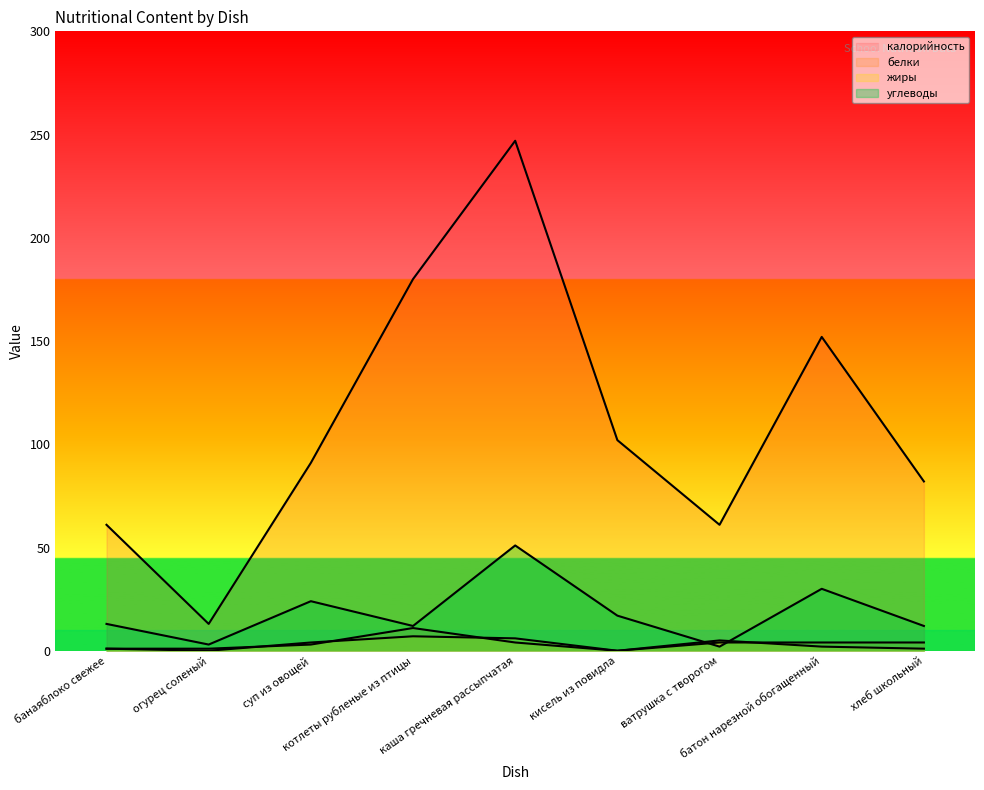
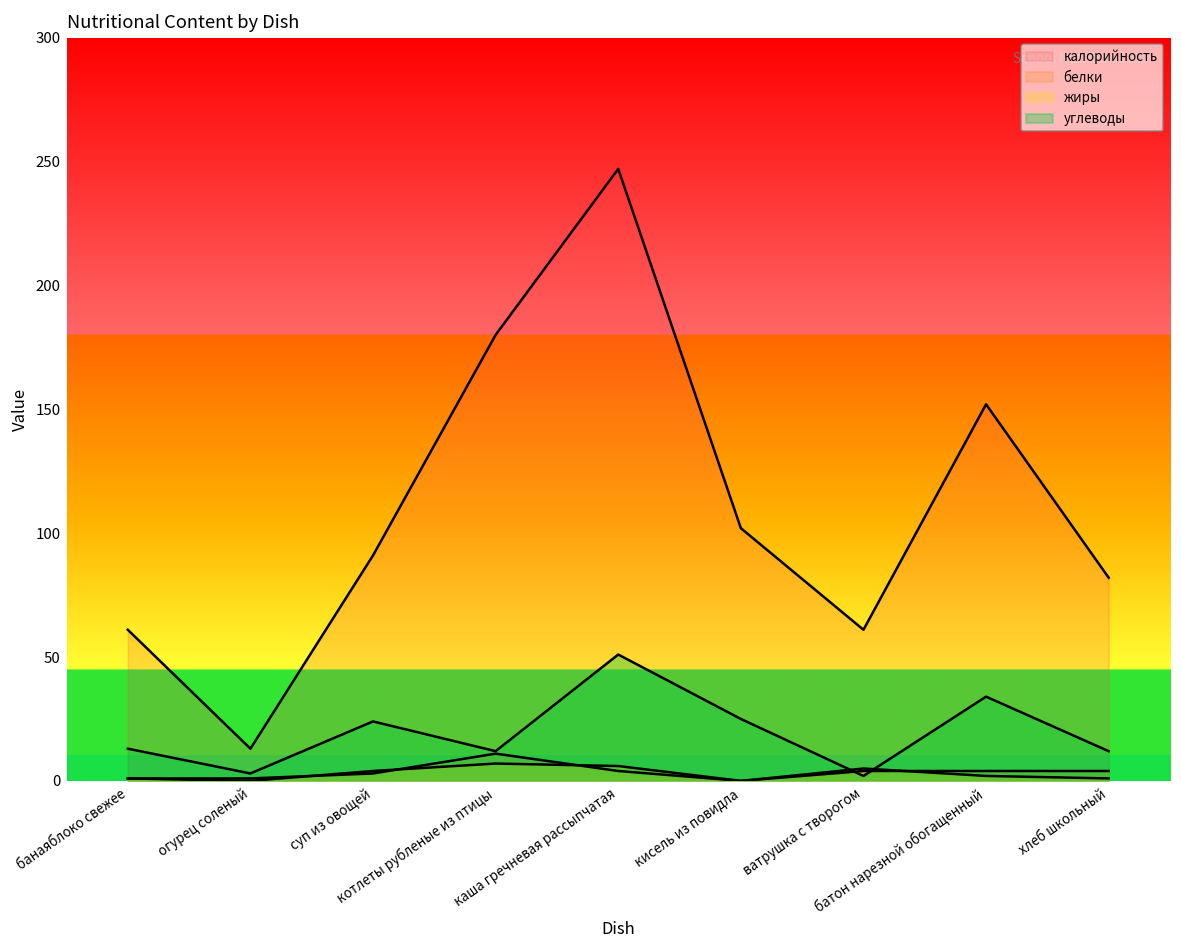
  {
    "углеводы": {
      "банаяблоко свежее": 13,
      "суп из овощей": 24,
      "каша гречневая рассыпчатая": 51,
-     "кисель из повидла": 17,
-     "батон нарезной обогащенный": 30,
+     "кисель из повидла": 25,
+     "батон нарезной обогащенный": 34,
      "хлеб школьный": 12
    }
  }
